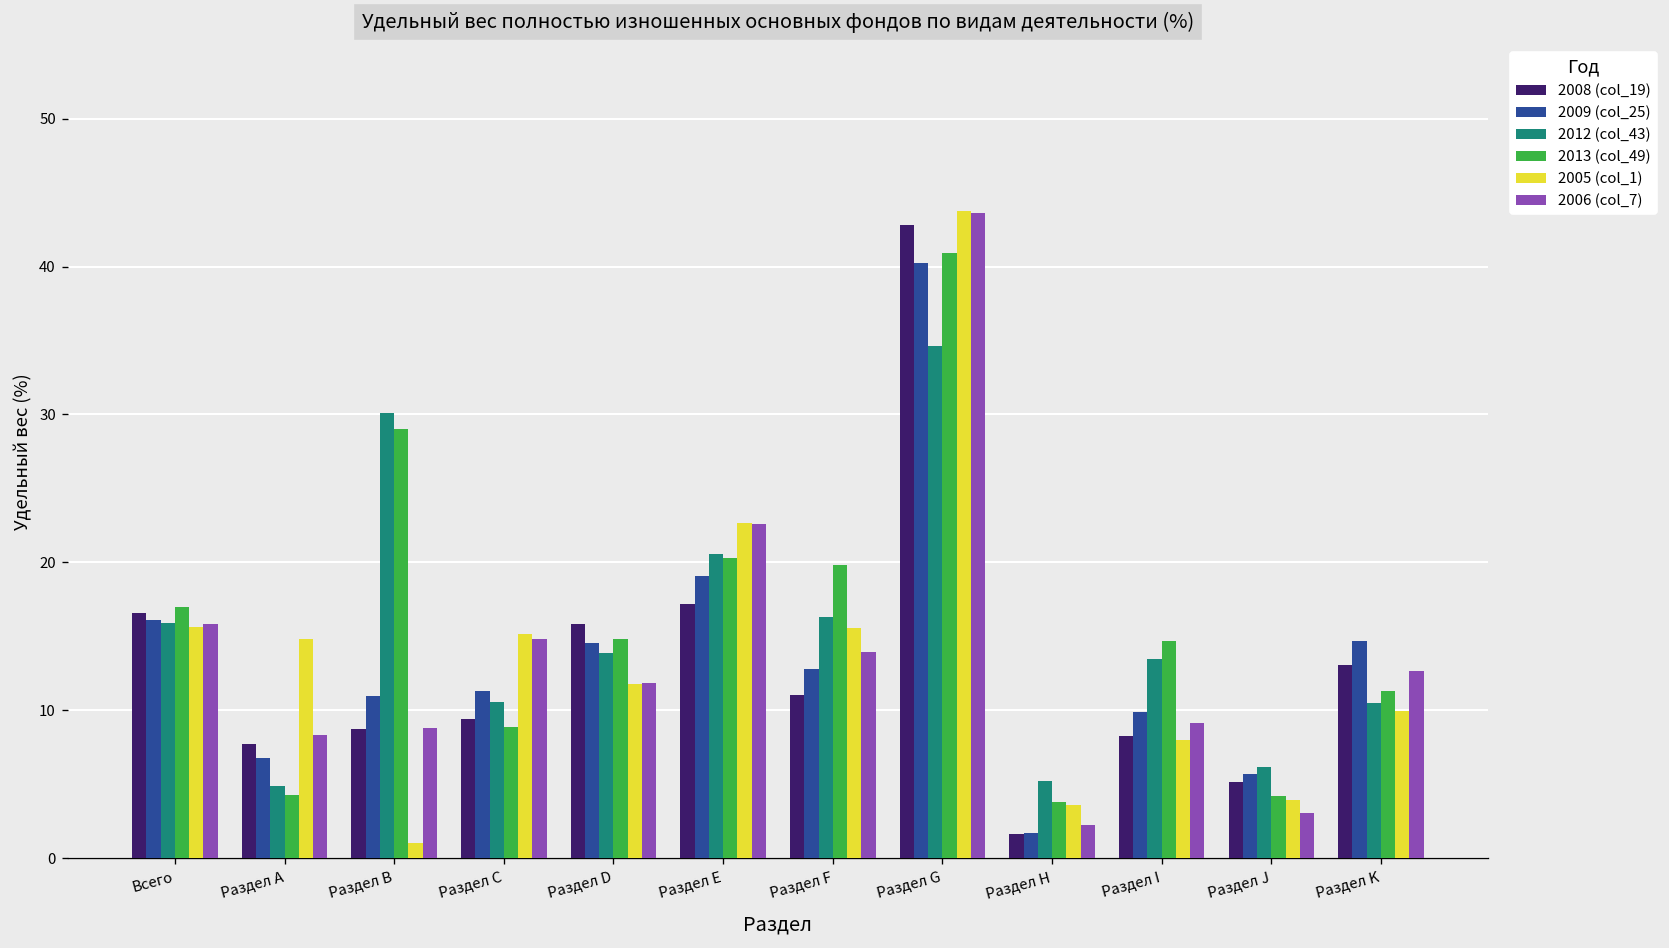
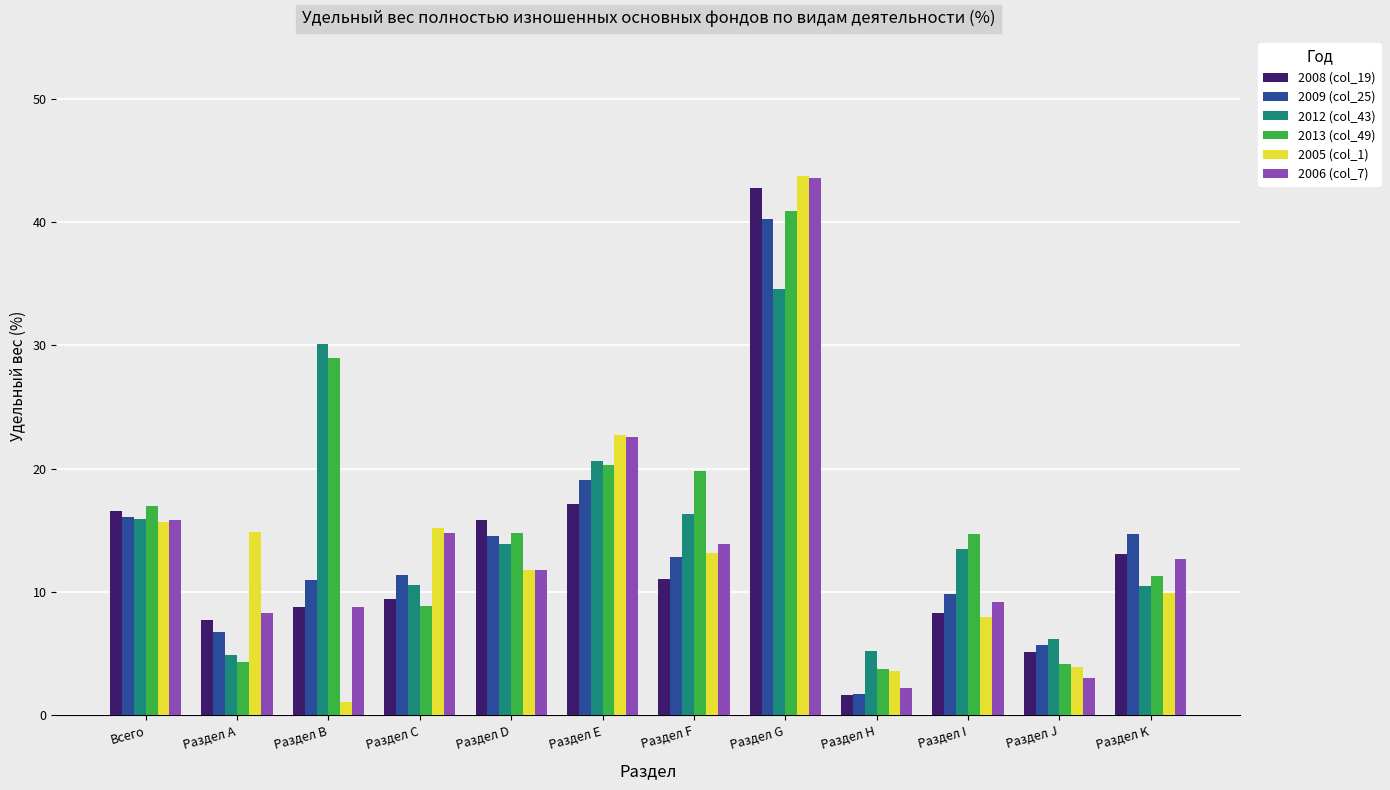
  {
    "2008 (col_19)": {
      "Всего": 16.6,
      "Раздел А": 7.7,
      "Раздел В": 8.8,
      "Раздел С": 9.4,
      "Раздел D": 15.8,
      "Раздел Е": 17.2,
      "Раздел F": 11.0,
      "Раздел G": 42.8,
      "Раздел Н": 1.6,
      "Раздел I": 8.3,
      "Раздел J": 5.1,
      "Раздел K": 13.1
    },
    "2009 (col_25)": {
      "Всего": 16.1,
      "Раздел А": 6.8,
      "Раздел В": 11.0,
      "Раздел С": 11.3,
      "Раздел D": 14.6,
      "Раздел Е": 19.1,
      "Раздел F": 12.8,
      "Раздел G": 40.2,
      "Раздел Н": 1.7,
      "Раздел I": 9.9,
      "Раздел J": 5.7,
      "Раздел K": 14.7
    },
    "2012 (col_43)": {
      "Всего": 15.9,
      "Раздел А": 4.9,
      "Раздел В": 30.1,
      "Раздел С": 10.6,
      "Раздел D": 13.9,
      "Раздел Е": 20.6,
      "Раздел F": 16.3,
      "Раздел G": 34.6,
      "Раздел Н": 5.2,
      "Раздел I": 13.5,
      "Раздел J": 6.2,
      "Раздел K": 10.5
    },
    "2013 (col_49)": {
      "Всего": 17.0,
      "Раздел А": 4.3,
      "Раздел В": 29.0,
      "Раздел С": 8.9,
      "Раздел D": 14.8,
      "Раздел Е": 20.3,
      "Раздел F": 19.8,
      "Раздел G": 40.9,
      "Раздел Н": 3.8,
      "Раздел I": 14.7,
      "Раздел J": 4.2,
      "Раздел K": 11.3
    },
    "2005 (col_1)": {
      "Всего": 15.7,
      "Раздел А": 14.8,
      "Раздел В": 1.1,
      "Раздел С": 15.2,
      "Раздел D": 11.8,
      "Раздел Е": 22.7,
-     "Раздел F": 15.6,
+     "Раздел F": 13.2,
      "Раздел G": 43.7,
      "Раздел Н": 3.6,
      "Раздел I": 8.0,
      "Раздел J": 3.9,
      "Раздел K": 9.9
    },
    "2006 (col_7)": {
      "Всего": 15.8,
      "Раздел А": 8.3,
      "Раздел В": 8.8,
      "Раздел С": 14.8,
      "Раздел D": 11.8,
      "Раздел Е": 22.6,
      "Раздел F": 13.9,
      "Раздел G": 43.6,
      "Раздел Н": 2.2,
      "Раздел I": 9.2,
      "Раздел J": 3.1,
      "Раздел K": 12.7
    }
  }
